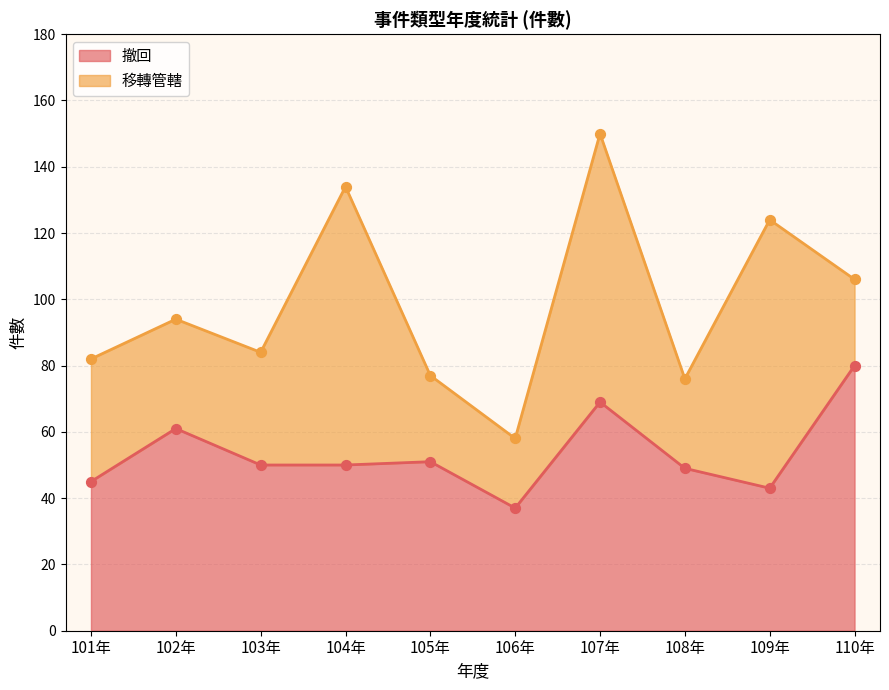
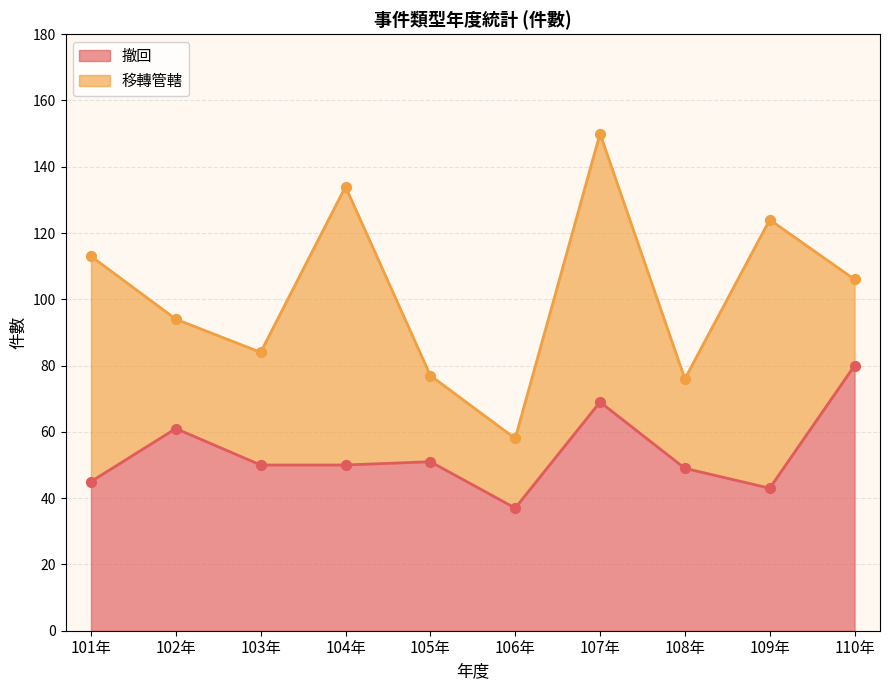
  {
    "撤回": {
      "101年": 45,
      "102年": 61,
      "103年": 50,
      "104年": 50,
      "105年": 51,
      "106年": 37,
      "107年": 69,
      "108年": 49,
      "109年": 43,
      "110年": 80
    },
    "移轉管轄": {
-     "101年": 37,
+     "101年": 68,
      "102年": 33,
      "103年": 34,
      "104年": 84,
      "105年": 26,
      "106年": 21,
      "107年": 81,
      "108年": 27,
      "109年": 81,
      "110年": 26
    }
  }
